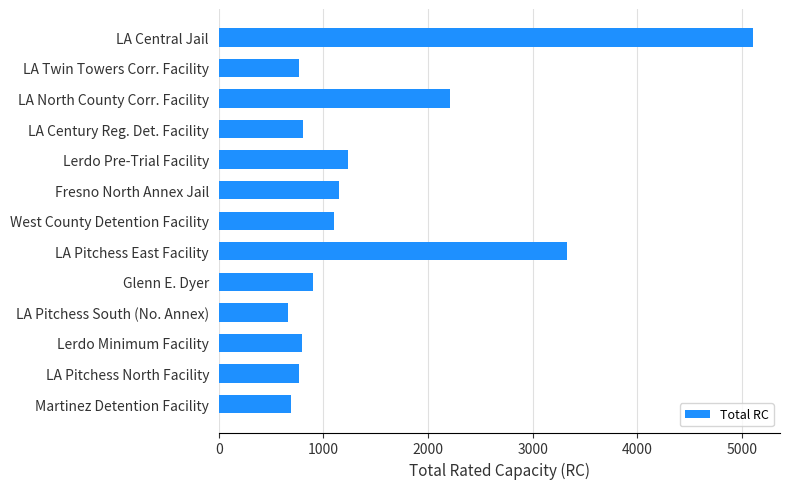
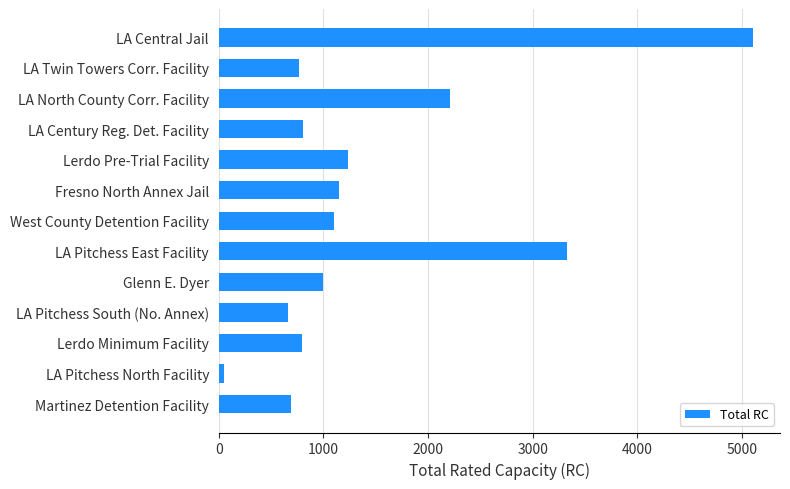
  {
    "LA Central Jail": 5110,
    "LA Twin Towers Corr. Facility": 770,
    "LA North County Corr. Facility": 2210,
    "LA Century Reg. Det. Facility": 800,
    "Lerdo Pre-Trial Facility": 1230,
    "Fresno North Annex Jail": 1150,
    "West County Detention Facility": 1100,
    "LA Pitchess East Facility": 3330,
-   "Glenn E. Dyer": 900,
+   "Glenn E. Dyer": 1000,
    "LA Pitchess South (No. Annex)": 660,
    "Lerdo Minimum Facility": 800,
-   "LA Pitchess North Facility": 770,
+   "LA Pitchess North Facility": 50,
    "Martinez Detention Facility": 700
  }
